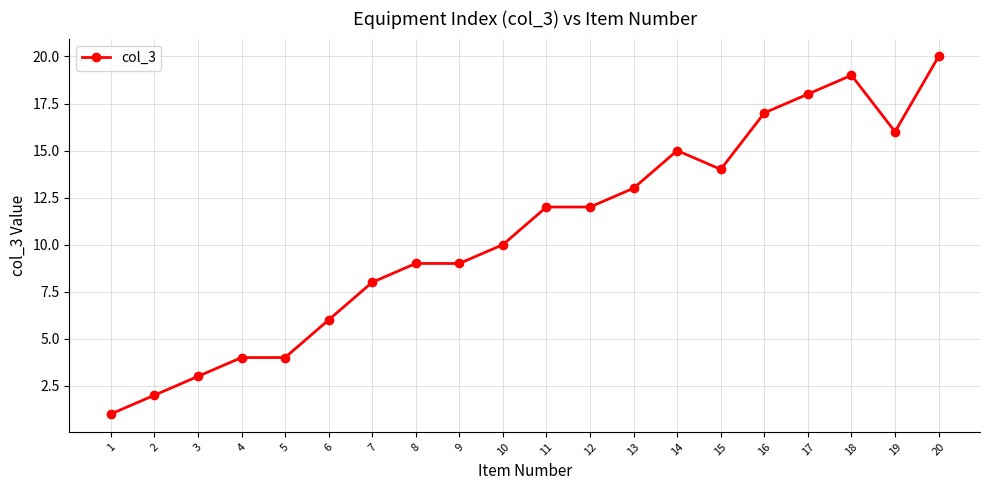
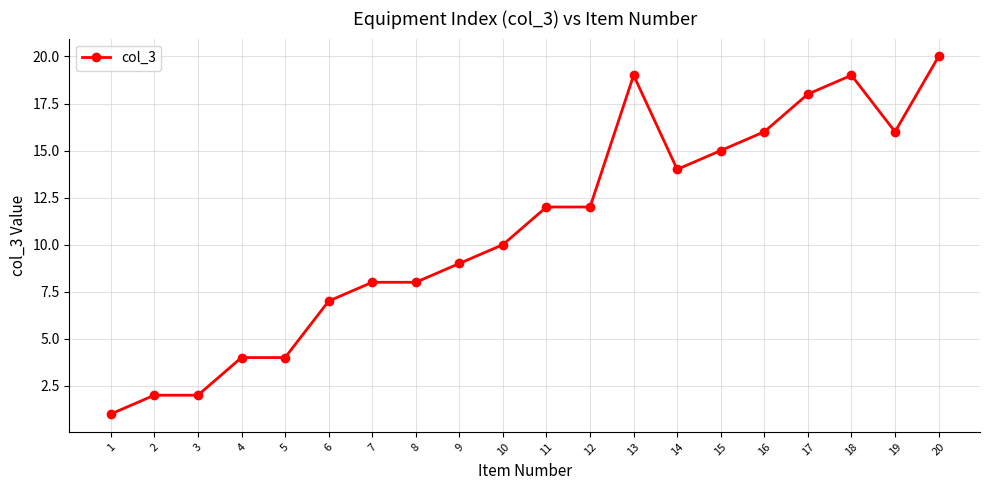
  {
    "1": 1,
    "2": 2,
-   "3": 3,
+   "3": 2,
    "4": 4,
    "5": 4,
-   "6": 6,
+   "6": 7,
    "7": 8,
-   "8": 9,
+   "8": 8,
    "9": 9,
    "10": 10,
    "11": 12,
    "12": 12,
-   "13": 13,
-   "14": 15,
-   "15": 14,
-   "16": 17,
+   "13": 19,
+   "14": 14,
+   "15": 15,
+   "16": 16,
    "17": 18,
    "18": 19,
    "19": 16,
    "20": 20
  }
